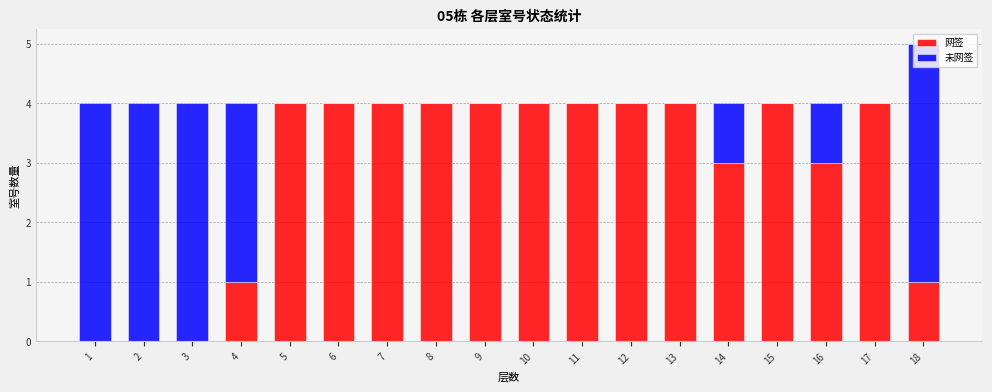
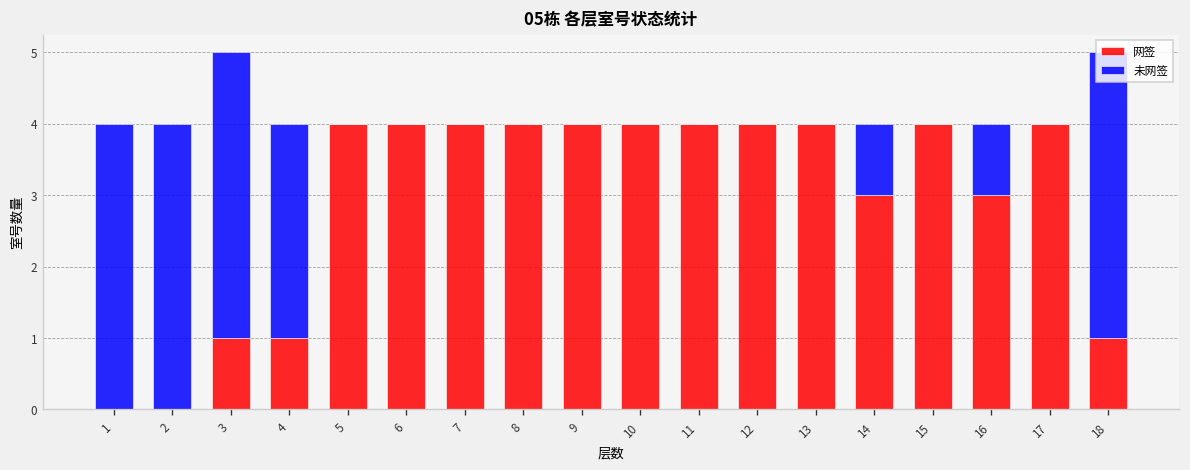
  {
    "网签": {
      "1": 0,
      "2": 0,
-     "3": 0,
+     "3": 1,
      "4": 1,
      "5": 4,
      "6": 4,
      "7": 4,
      "8": 4,
      "9": 4,
      "10": 4,
      "11": 4,
      "12": 4,
      "13": 4,
      "14": 3,
      "15": 4,
      "16": 3,
      "17": 4,
      "18": 1
    },
    "未网签": {
      "1": 4,
      "2": 4,
      "3": 4,
      "4": 3,
      "5": 0,
      "6": 0,
      "7": 0,
      "8": 0,
      "9": 0,
      "10": 0,
      "11": 0,
      "12": 0,
      "13": 0,
      "14": 1,
      "15": 0,
      "16": 1,
      "17": 0
    }
  }
